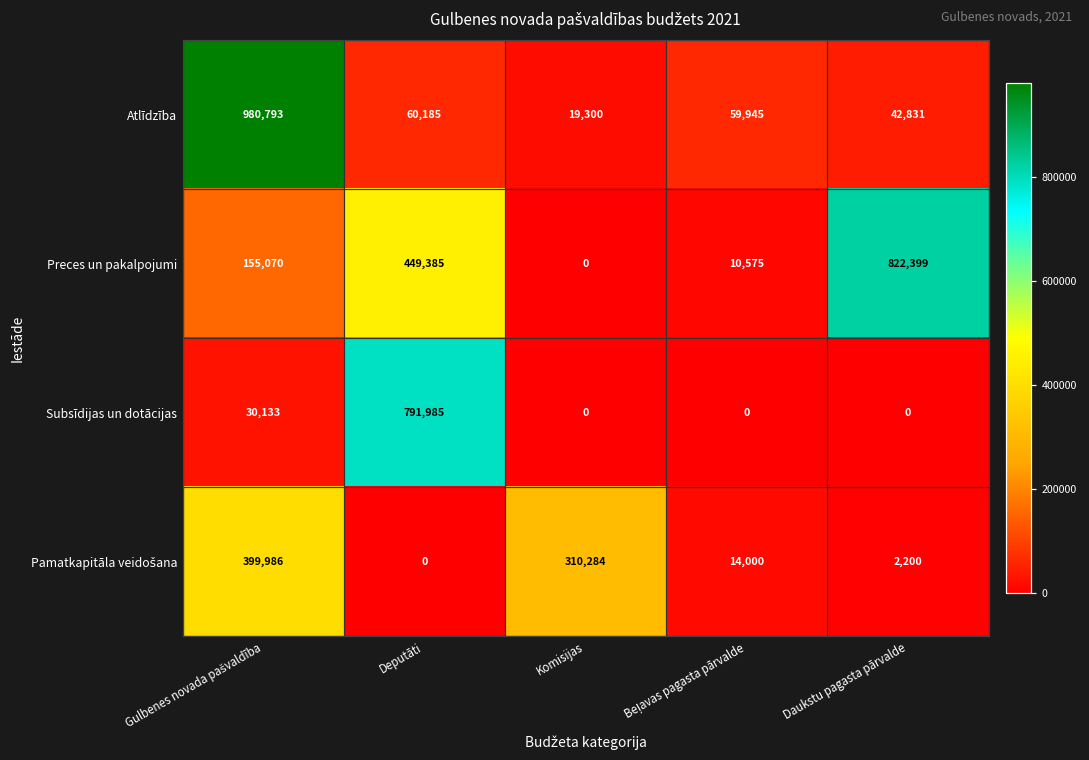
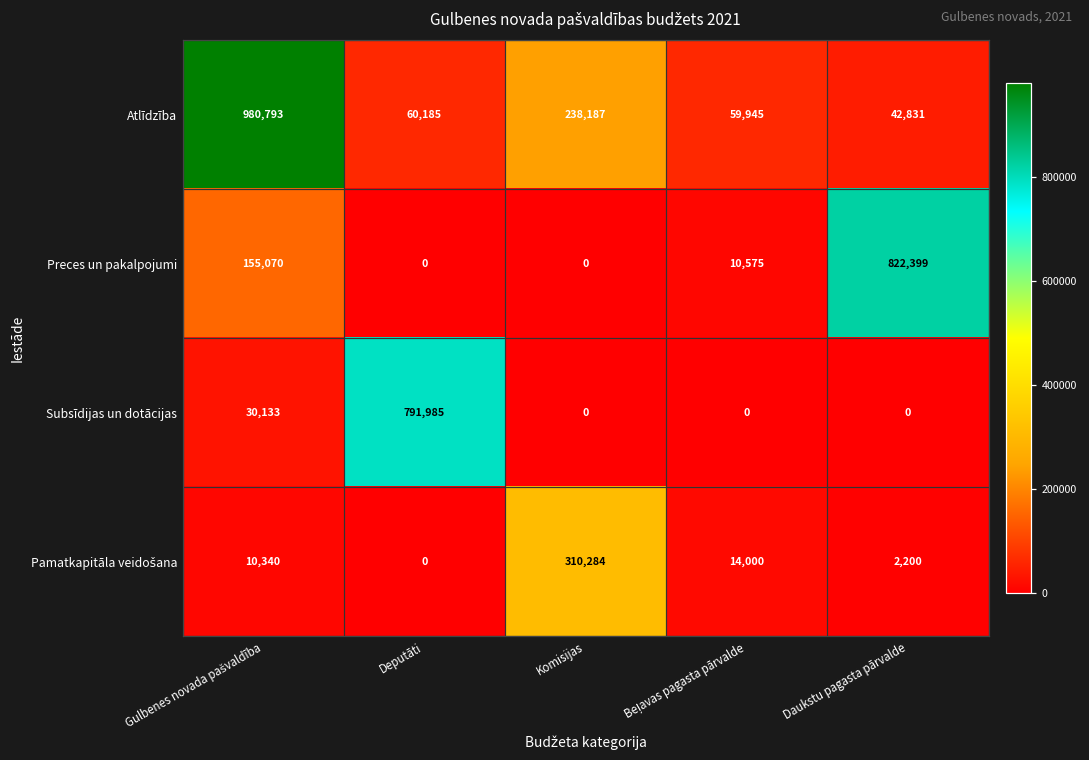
  {
    "Atlīdzība": {
      "Gulbenes novada pašvaldība": "980,793",
      "Deputāti": "60,185",
-     "Komisijas": "19,300",
+     "Komisijas": "238,187",
      "Beļavas pagasta pārvalde": "59,945",
      "Daukstu pagasta pārvalde": "42,831"
    },
    "Preces un pakalpojumi": {
      "Gulbenes novada pašvaldība": "155,070",
-     "Deputāti": "449,385",
+     "Deputāti": "0",
      "Komisijas": "0",
      "Beļavas pagasta pārvalde": "10,575",
      "Daukstu pagasta pārvalde": "822,399"
    },
    "Subsīdijas un dotācijas": {
      "Gulbenes novada pašvaldība": "30,133",
      "Deputāti": "791,985",
      "Komisijas": "0",
      "Beļavas pagasta pārvalde": "0",
      "Daukstu pagasta pārvalde": "0"
    },
    "Pamatkapitāla veidošana": {
-     "Gulbenes novada pašvaldība": "399,986",
+     "Gulbenes novada pašvaldība": "10,340",
      "Deputāti": "0",
      "Komisijas": "310,284",
      "Beļavas pagasta pārvalde": "14,000",
      "Daukstu pagasta pārvalde": "2,200"
    }
  }
